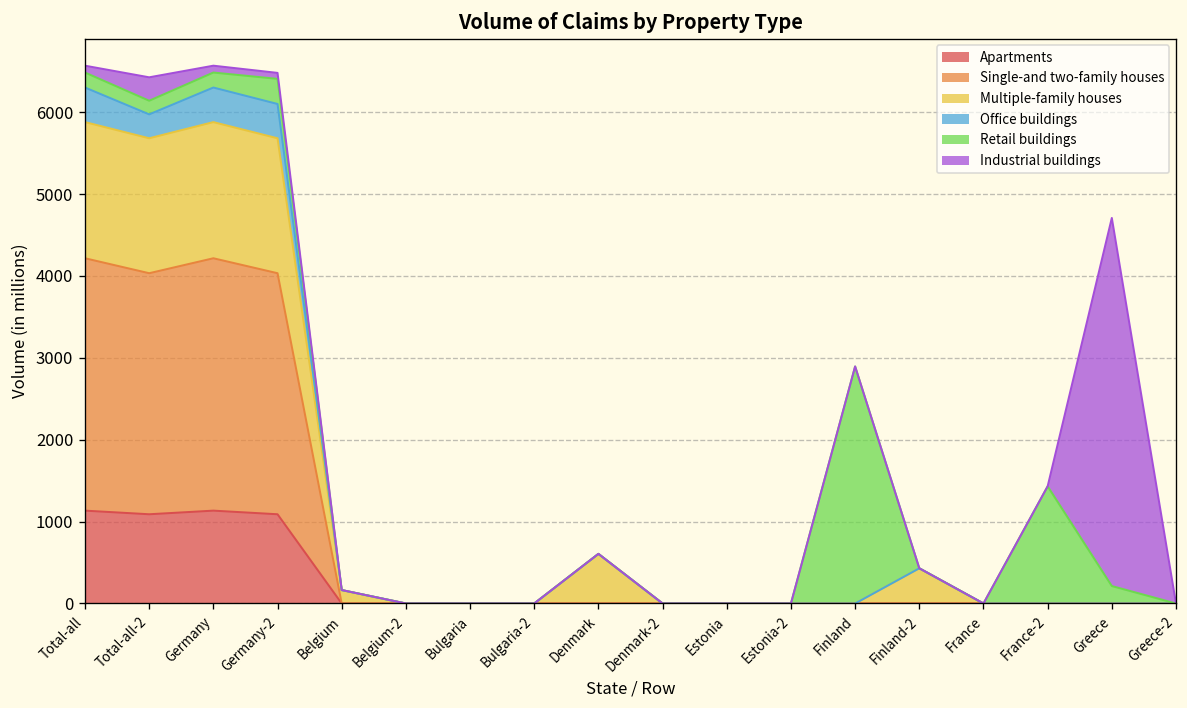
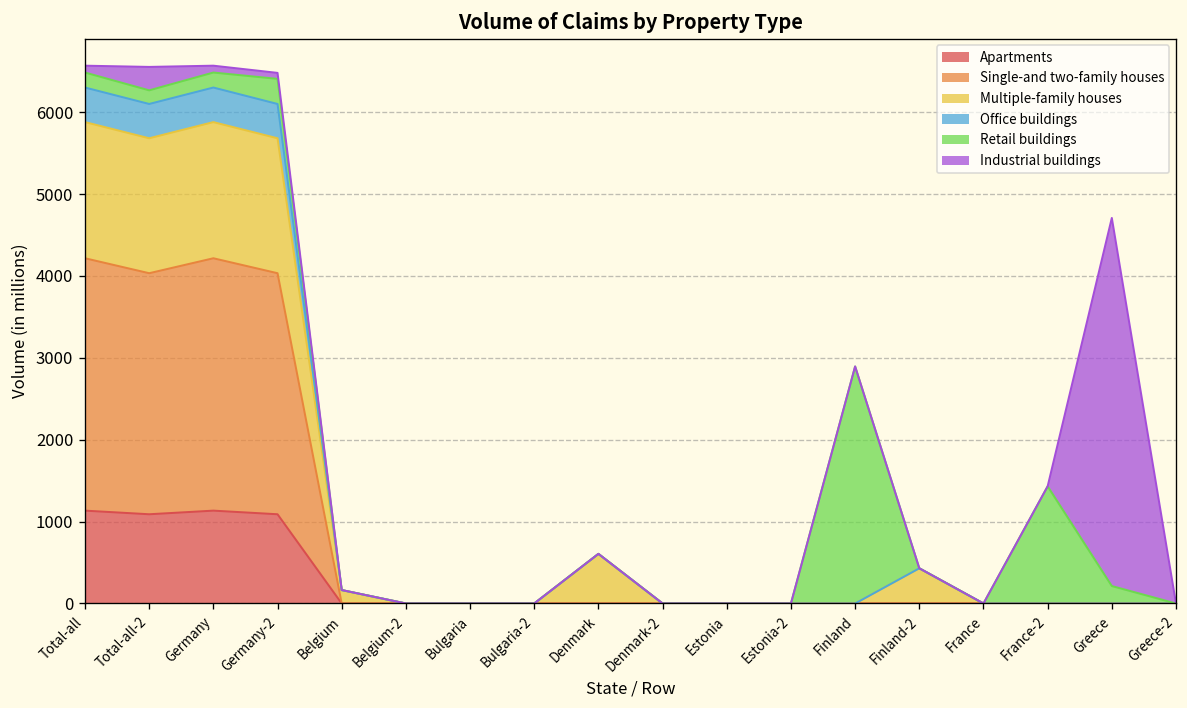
  {
    "Multiple-family houses": {
      "Total-all": 1700,
      "Total-all-2": 1600,
      "Germany": 1700,
      "Germany-2": 1600
    },
    "Office buildings": {
      "Total-all": 400,
-     "Total-all-2": 300,
+     "Total-all-2": 400,
      "Germany": 400,
      "Germany-2": 400
    },
    "Retail buildings": {
      "Total-all": 200,
      "Total-all-2": 200,
      "Germany": 200,
      "Germany-2": 300,
      "Greece": 200
    },
    "Industrial buildings": {
      "Total-all": 100,
      "Total-all-2": 300,
      "Germany": 100,
      "Germany-2": 100,
      "Greece": 4500
    }
  }
